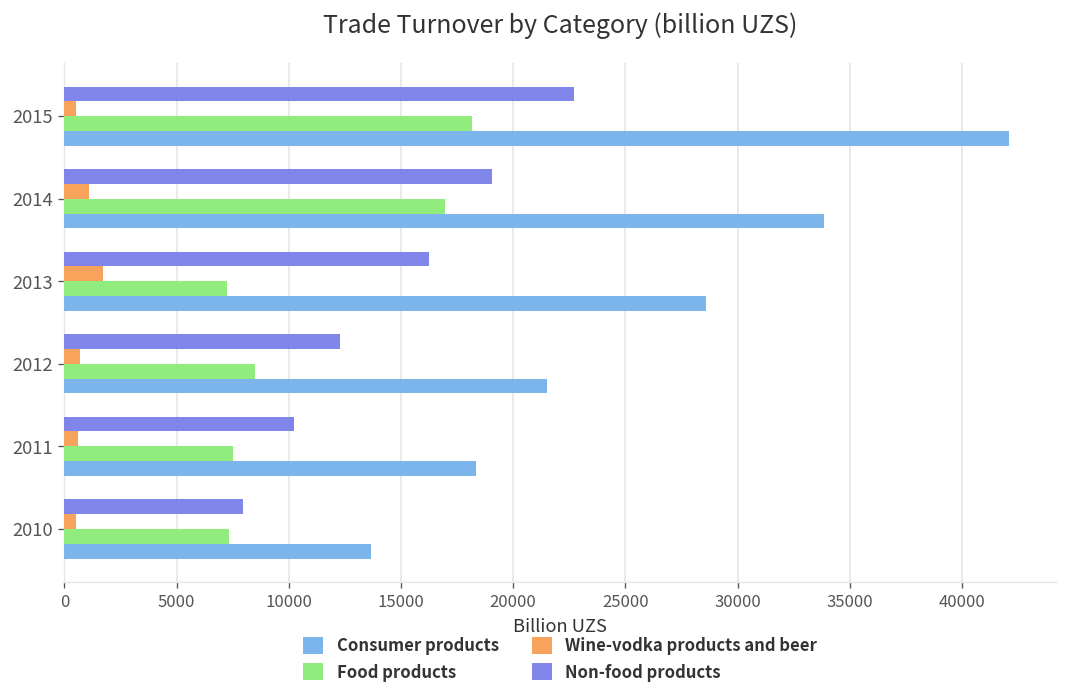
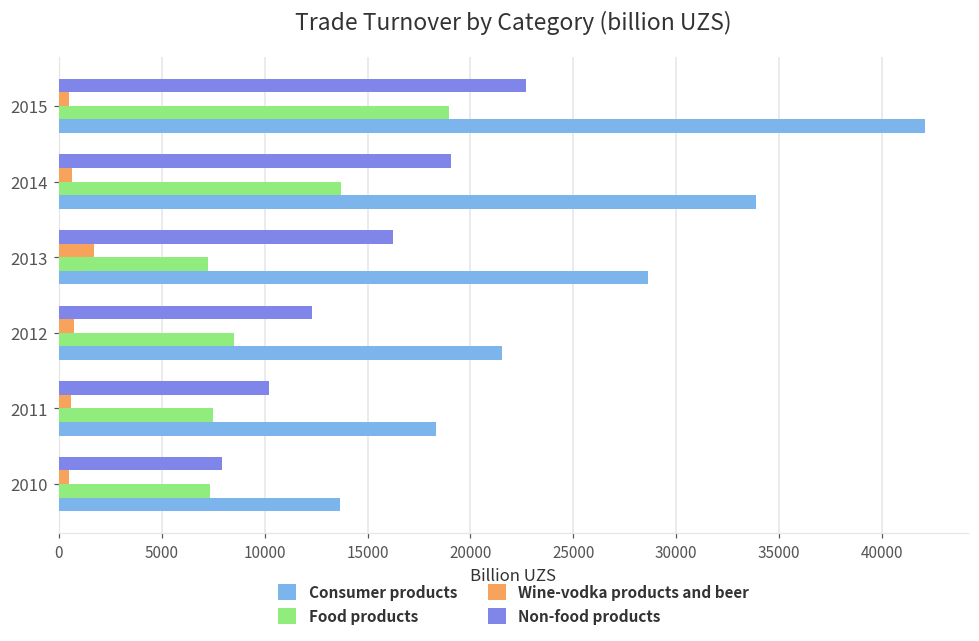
  {
    "Food products": {
-     "2015": 18200,
-     "2014": 16900,
+     "2015": 19000,
+     "2014": 13700,
      "2013": 7200,
      "2012": 8500,
      "2011": 7500,
      "2010": 7300
    },
    "Wine-vodka products and beer": {
      "2015": 500,
-     "2014": 1100,
+     "2014": 600,
      "2013": 1700,
      "2012": 700,
      "2011": 600,
      "2010": 500
    }
  }
